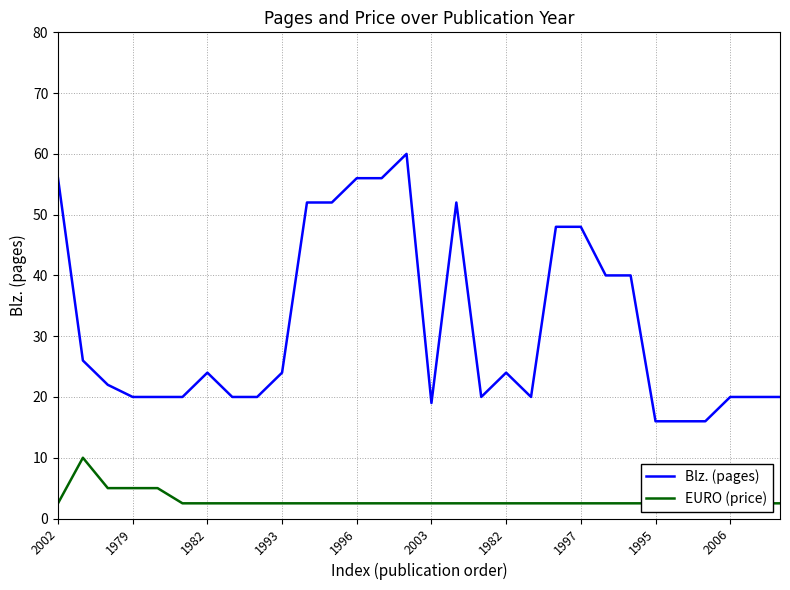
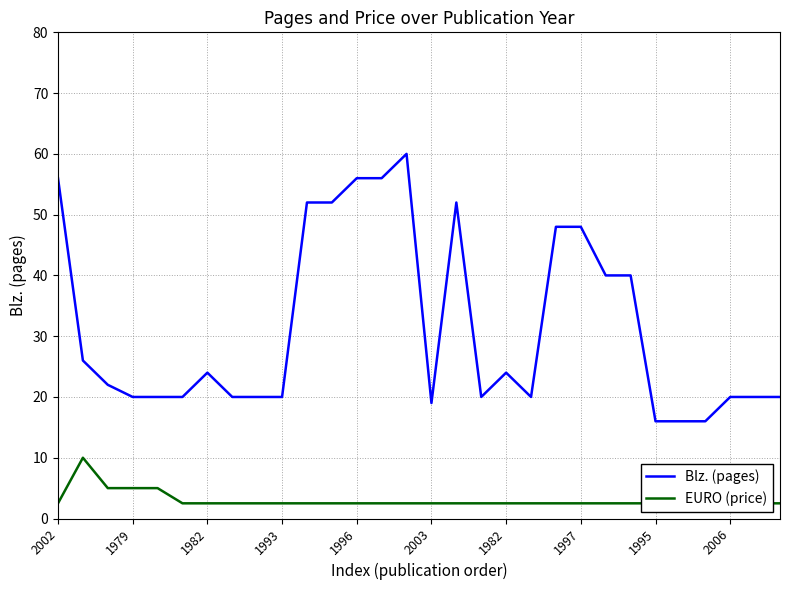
  {
    "Blz. (pages)": {
-     "1993": 24,
+     "1993": 20,
      "2003": 19
    },
    "EURO (price)": {
      "1993": 3,
      "2003": 3
    }
  }
